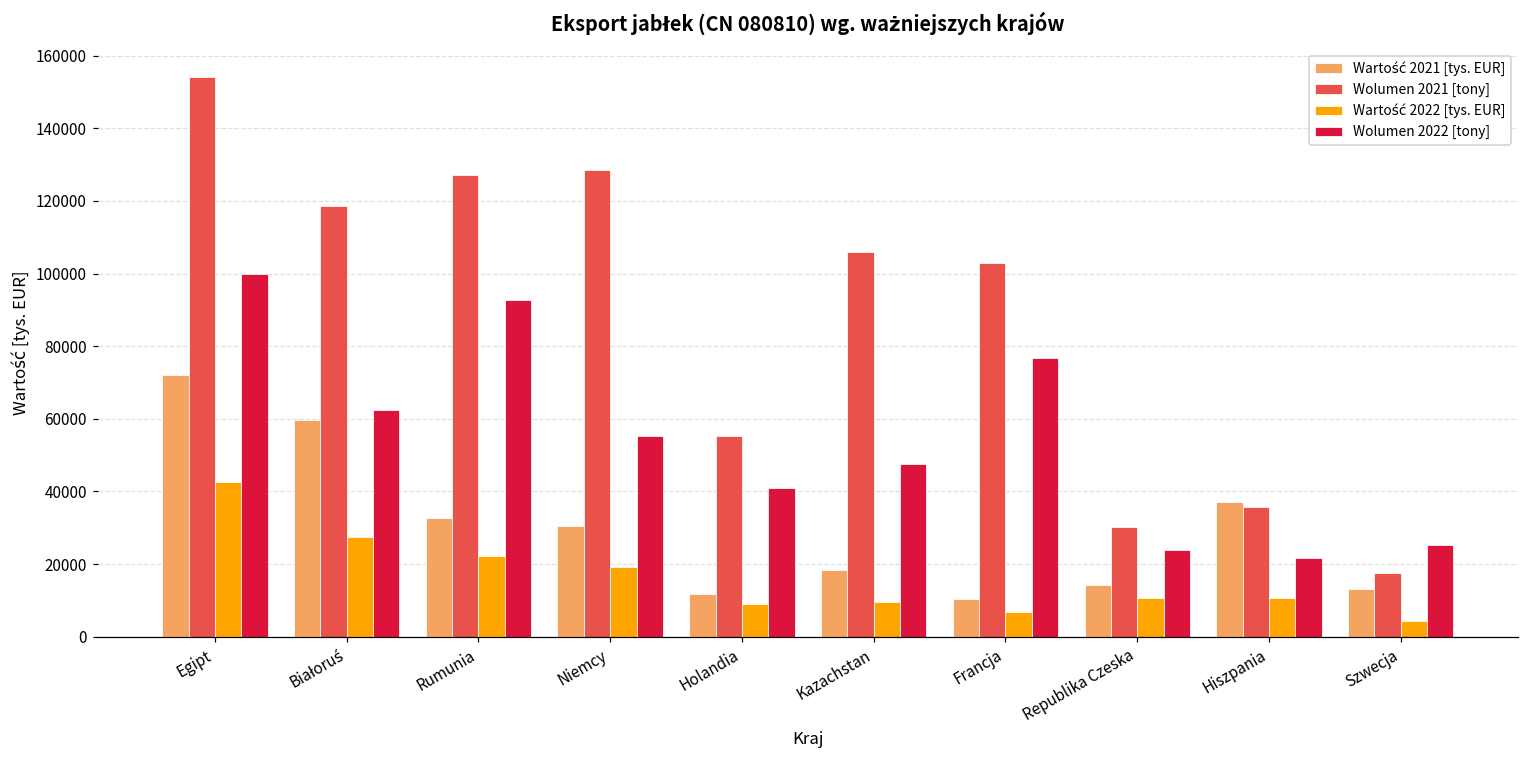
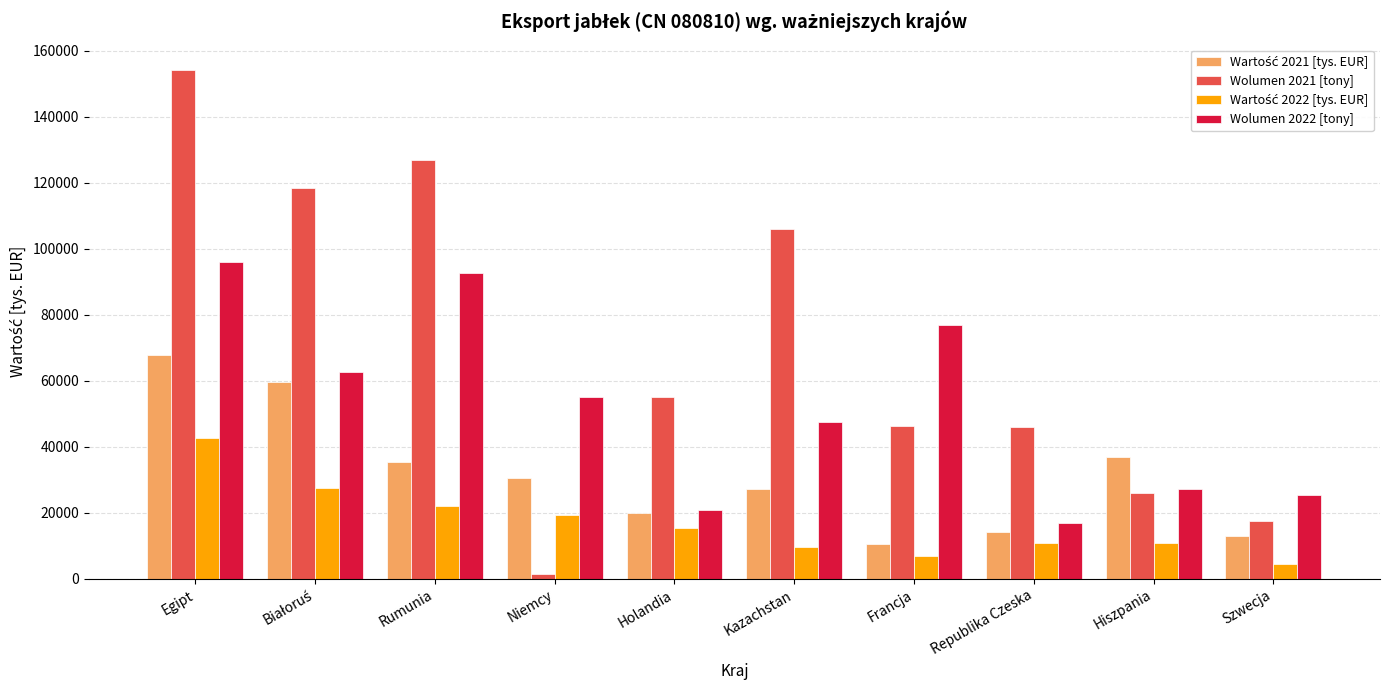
  {
    "Wartość 2021 [tys. EUR]": {
-     "Egipt": 72000,
+     "Egipt": 68000,
      "Białoruś": 60000,
-     "Rumunia": 33000,
+     "Rumunia": 35000,
      "Niemcy": 30000,
-     "Holandia": 12000,
-     "Kazachstan": 18000,
+     "Holandia": 20000,
+     "Kazachstan": 27000,
      "Francja": 10000,
      "Republika Czeska": 14000,
      "Hiszpania": 37000,
      "Szwecja": 13000
    },
    "Wolumen 2021 [tony]": {
      "Egipt": 154000,
      "Białoruś": 118000,
      "Rumunia": 127000,
-     "Niemcy": 129000,
+     "Niemcy": 2000,
      "Holandia": 55000,
      "Kazachstan": 106000,
-     "Francja": 103000,
-     "Republika Czeska": 30000,
-     "Hiszpania": 36000,
+     "Francja": 46000,
+     "Republika Czeska": 46000,
+     "Hiszpania": 26000,
      "Szwecja": 18000
    },
    "Wartość 2022 [tys. EUR]": {
      "Egipt": 43000,
      "Białoruś": 27000,
      "Rumunia": 22000,
      "Niemcy": 19000,
-     "Holandia": 9000,
+     "Holandia": 15000,
      "Kazachstan": 10000,
      "Francja": 7000,
      "Republika Czeska": 11000,
      "Hiszpania": 11000,
      "Szwecja": 4000
    },
    "Wolumen 2022 [tony]": {
-     "Egipt": 100000,
+     "Egipt": 96000,
      "Białoruś": 63000,
      "Rumunia": 93000,
      "Niemcy": 55000,
-     "Holandia": 41000,
+     "Holandia": 21000,
      "Kazachstan": 48000,
      "Francja": 77000,
-     "Republika Czeska": 24000,
-     "Hiszpania": 22000,
+     "Republika Czeska": 17000,
+     "Hiszpania": 27000,
      "Szwecja": 25000
    }
  }
